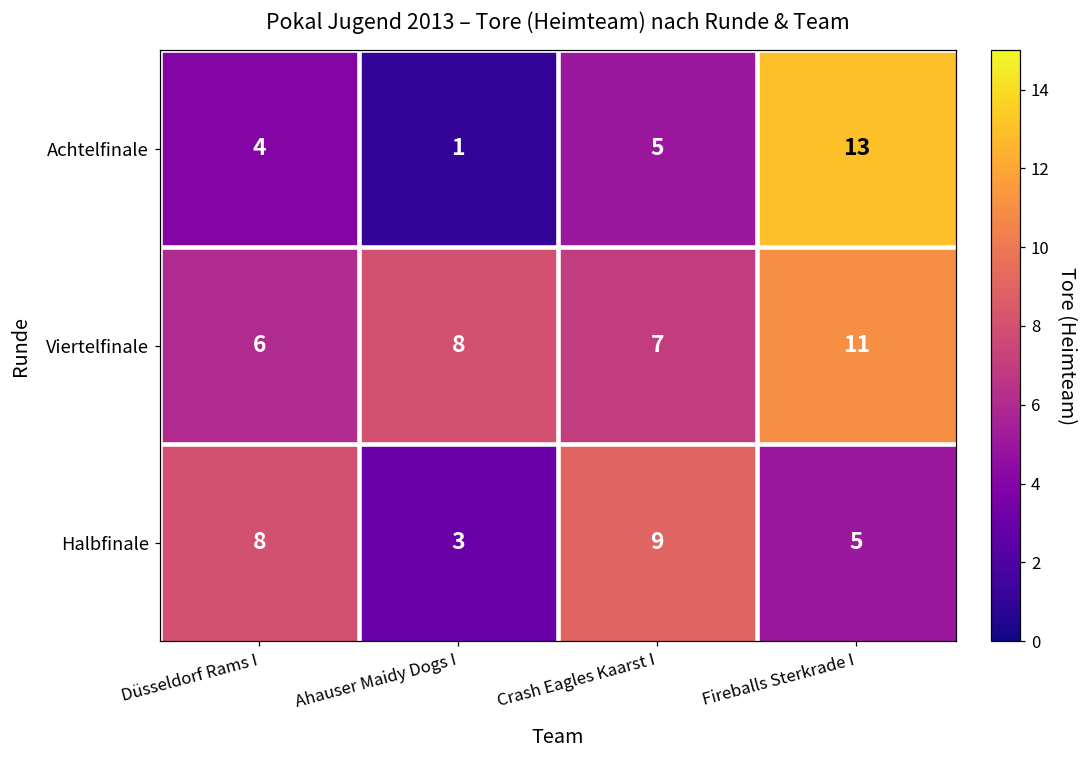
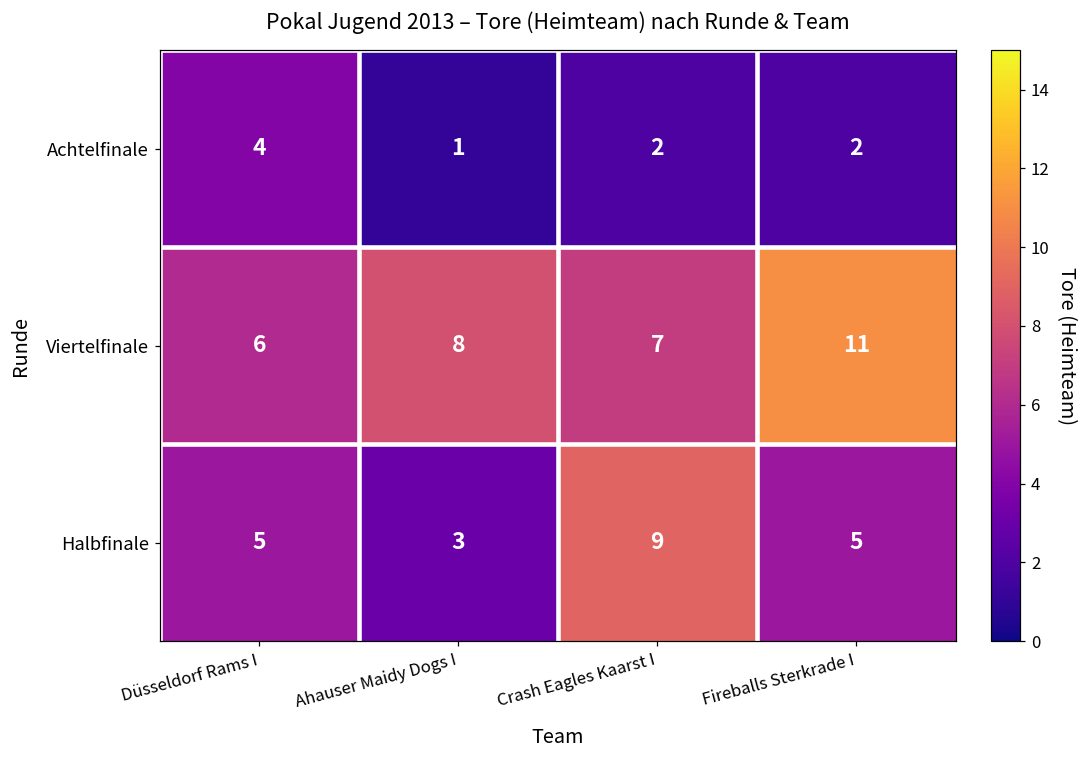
  {
    "Achtelfinale": {
      "Düsseldorf Rams I": 4,
      "Ahauser Maidy Dogs I": 1,
-     "Crash Eagles Kaarst I": 5,
-     "Fireballs Sterkrade I": 13
+     "Crash Eagles Kaarst I": 2,
+     "Fireballs Sterkrade I": 2
    },
    "Viertelfinale": {
      "Düsseldorf Rams I": 6,
      "Ahauser Maidy Dogs I": 8,
      "Crash Eagles Kaarst I": 7,
      "Fireballs Sterkrade I": 11
    },
    "Halbfinale": {
-     "Düsseldorf Rams I": 8,
+     "Düsseldorf Rams I": 5,
      "Ahauser Maidy Dogs I": 3,
      "Crash Eagles Kaarst I": 9,
      "Fireballs Sterkrade I": 5
    }
  }
